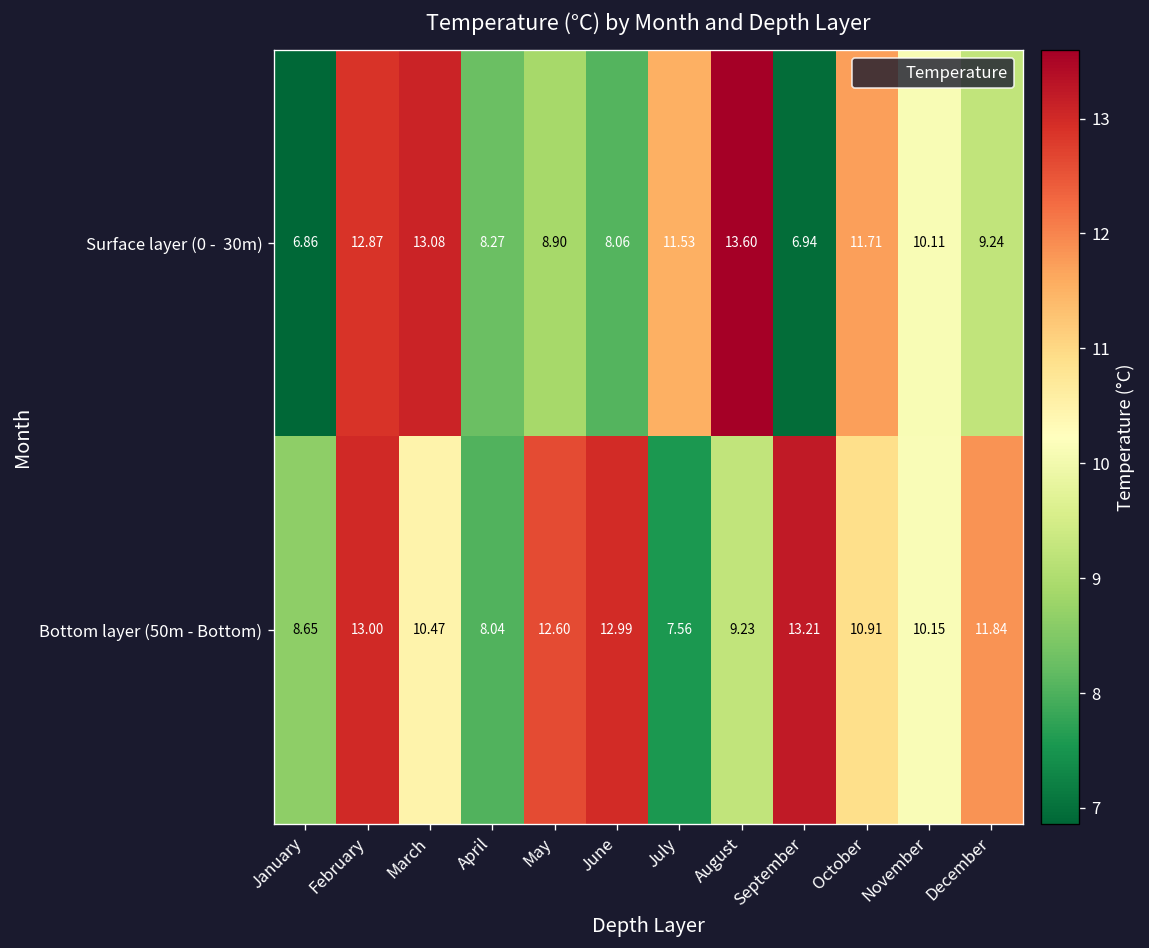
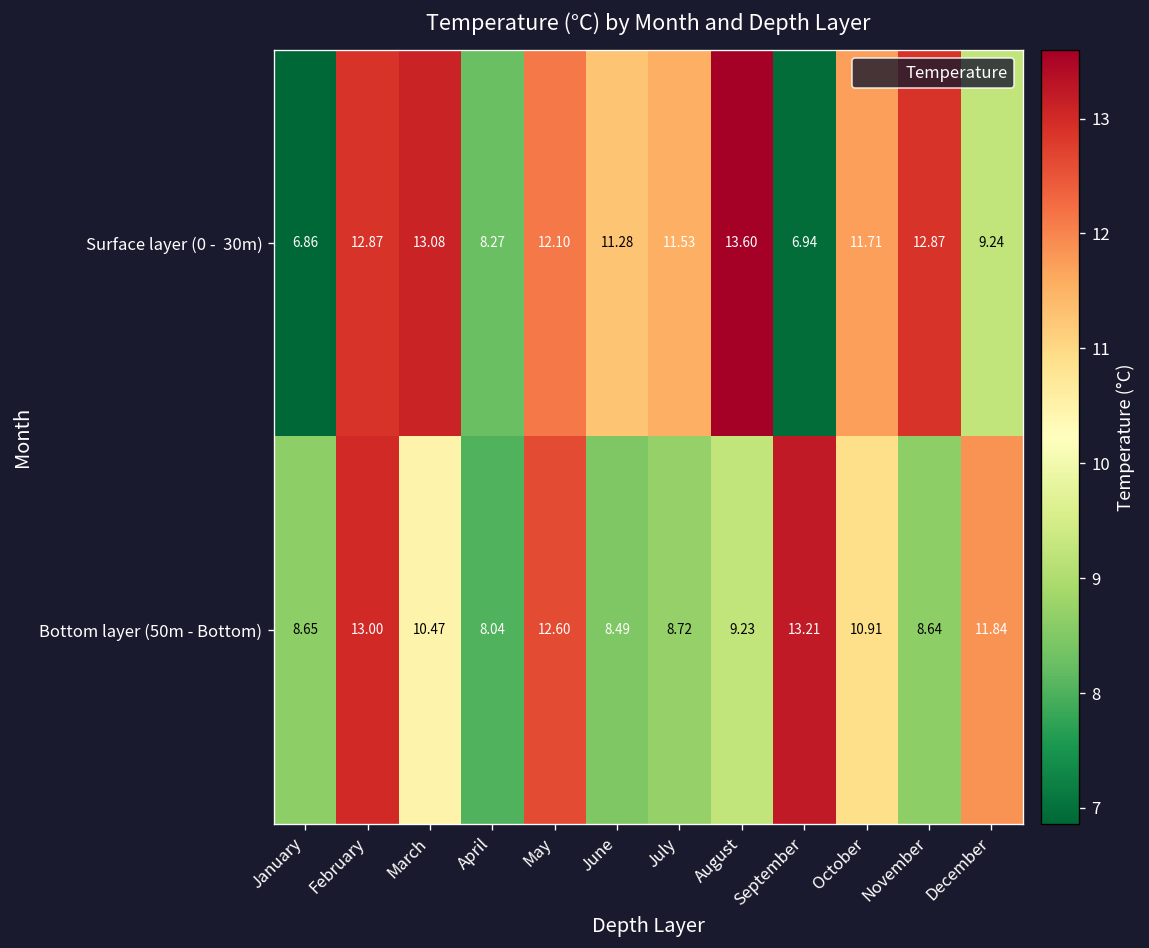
  {
    "Surface layer (0 - 30m)": {
      "January": 6.86,
      "February": 12.87,
      "March": 13.08,
      "April": 8.27,
-     "May": 8.90,
-     "June": 8.06,
+     "May": 12.10,
+     "June": 11.28,
      "July": 11.53,
      "August": 13.60,
      "September": 6.94,
      "October": 11.71,
-     "November": 10.11,
+     "November": 12.87,
      "December": 9.24
    },
    "Bottom layer (50m - Bottom)": {
      "January": 8.65,
      "February": 13.00,
      "March": 10.47,
      "April": 8.04,
      "May": 12.60,
-     "June": 12.99,
-     "July": 7.56,
+     "June": 8.49,
+     "July": 8.72,
      "August": 9.23,
      "September": 13.21,
      "October": 10.91,
-     "November": 10.15,
+     "November": 8.64,
      "December": 11.84
    }
  }
